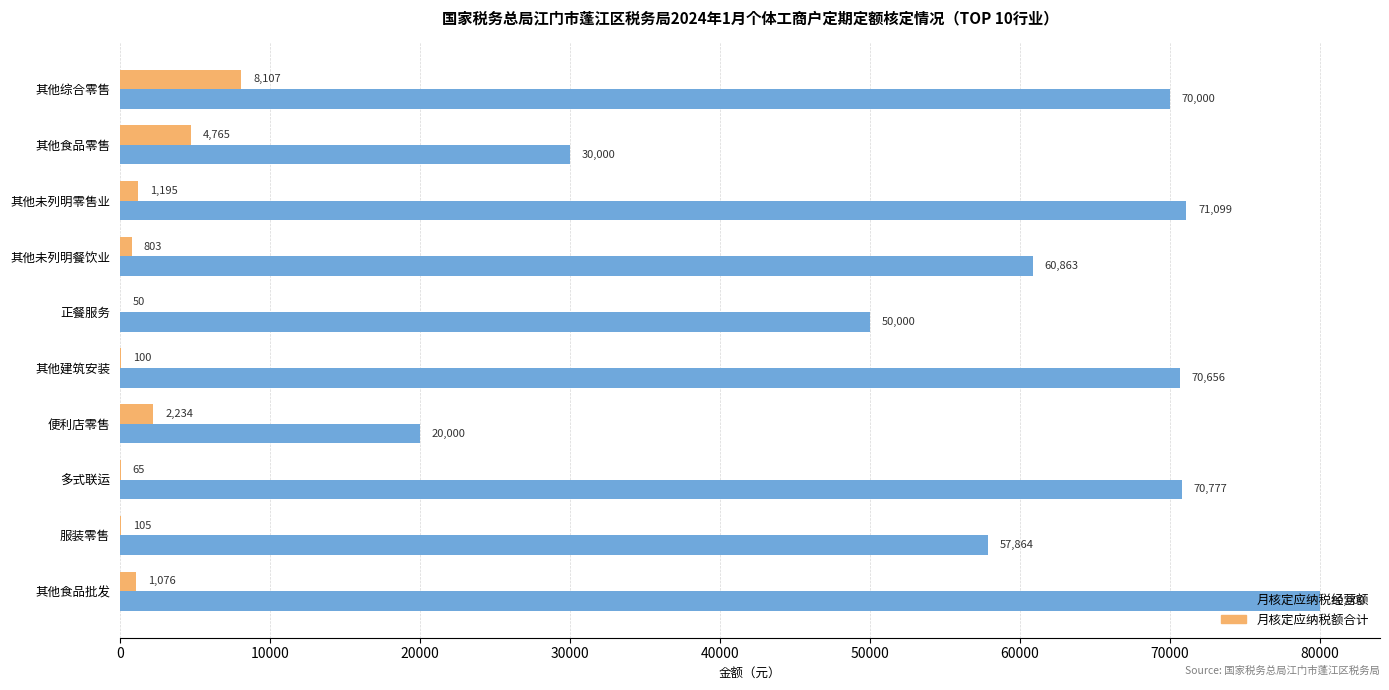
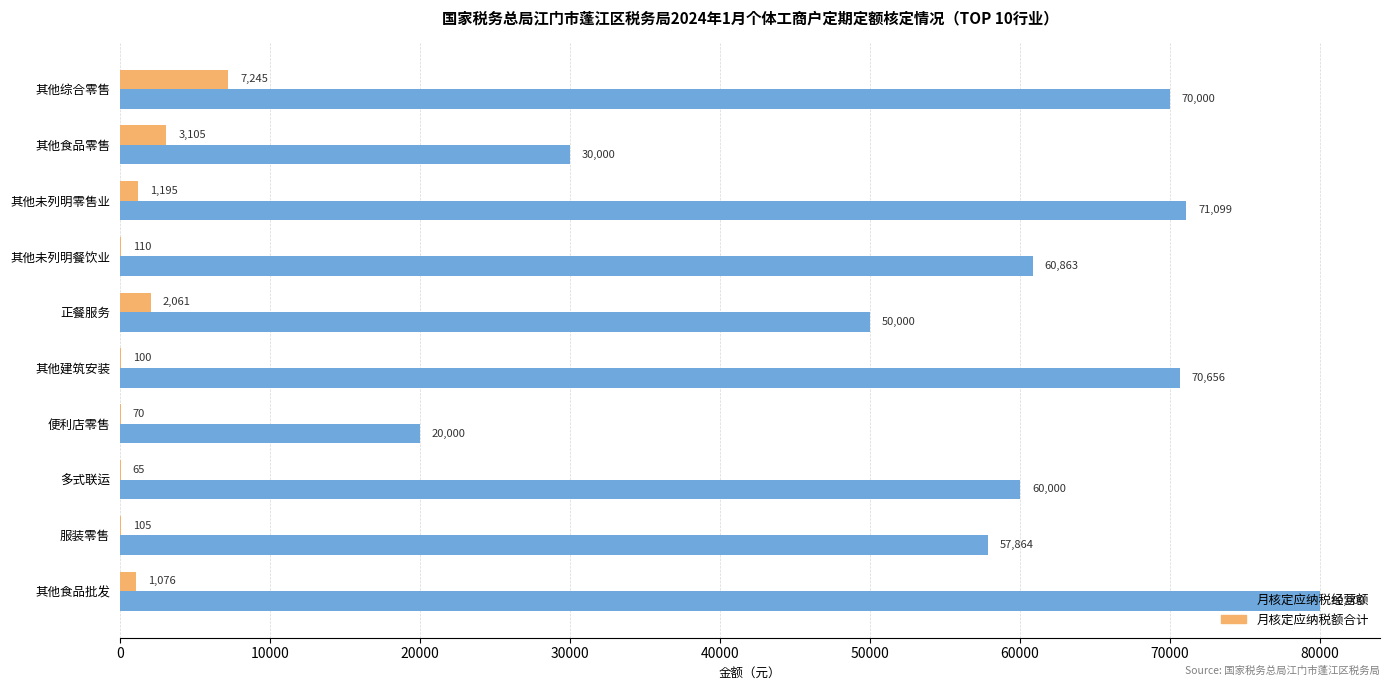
  {
    "月核定应纳税经营额": {
      "其他综合零售": "70,000",
      "其他食品零售": "30,000",
      "其他未列明零售业": "71,099",
      "其他未列明餐饮业": "60,863",
      "正餐服务": "50,000",
      "其他建筑安装": "70,656",
      "便利店零售": "20,000",
-     "多式联运": "70,777",
+     "多式联运": "60,000",
      "服装零售": "57,864",
      "其他食品批发": "80,000"
    },
    "月核定应纳税额合计": {
-     "其他综合零售": "8,107",
-     "其他食品零售": "4,765",
+     "其他综合零售": "7,245",
+     "其他食品零售": "3,105",
      "其他未列明零售业": "1,195",
-     "其他未列明餐饮业": "803",
-     "正餐服务": "50",
+     "其他未列明餐饮业": "110",
+     "正餐服务": "2,061",
      "其他建筑安装": "100",
-     "便利店零售": "2,234",
+     "便利店零售": "70",
      "多式联运": "65",
      "服装零售": "105",
      "其他食品批发": "1,076"
    }
  }
